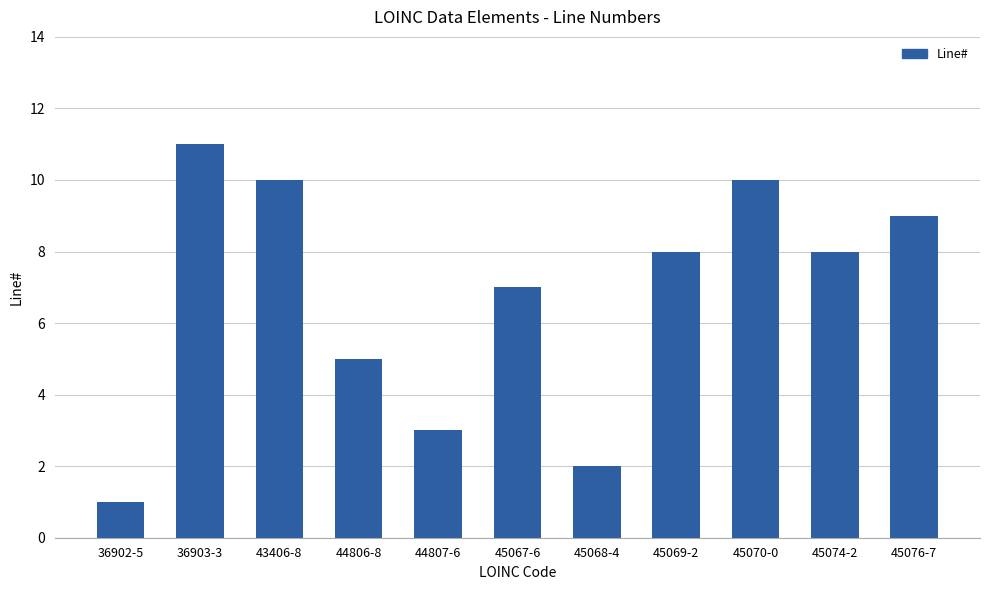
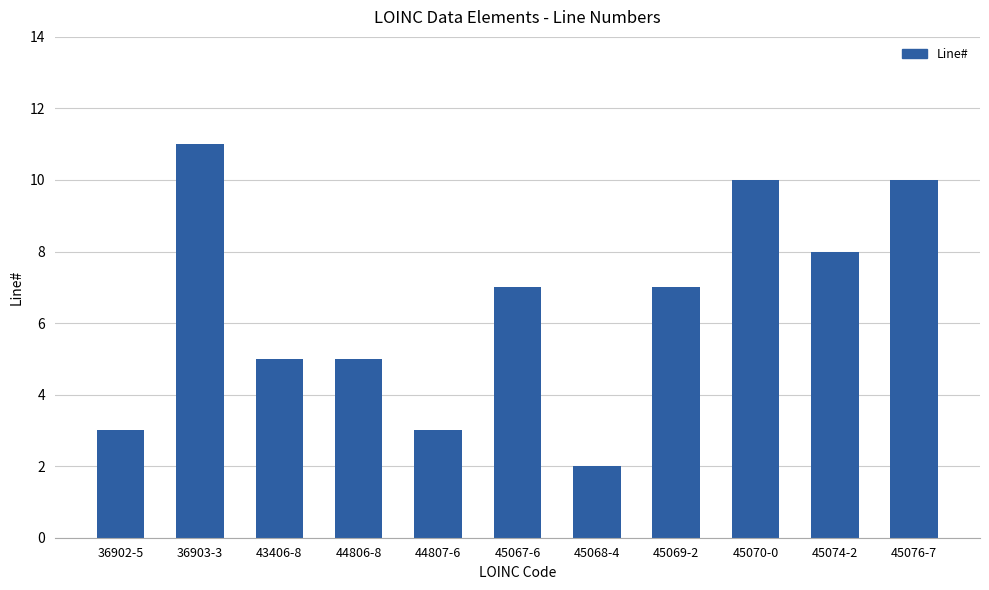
  {
-   "36902-5": 1,
+   "36902-5": 3,
    "36903-3": 11,
-   "43406-8": 10,
+   "43406-8": 5,
    "44806-8": 5,
    "44807-6": 3,
    "45067-6": 7,
    "45068-4": 2,
-   "45069-2": 8,
+   "45069-2": 7,
    "45070-0": 10,
    "45074-2": 8,
-   "45076-7": 9
+   "45076-7": 10
  }
